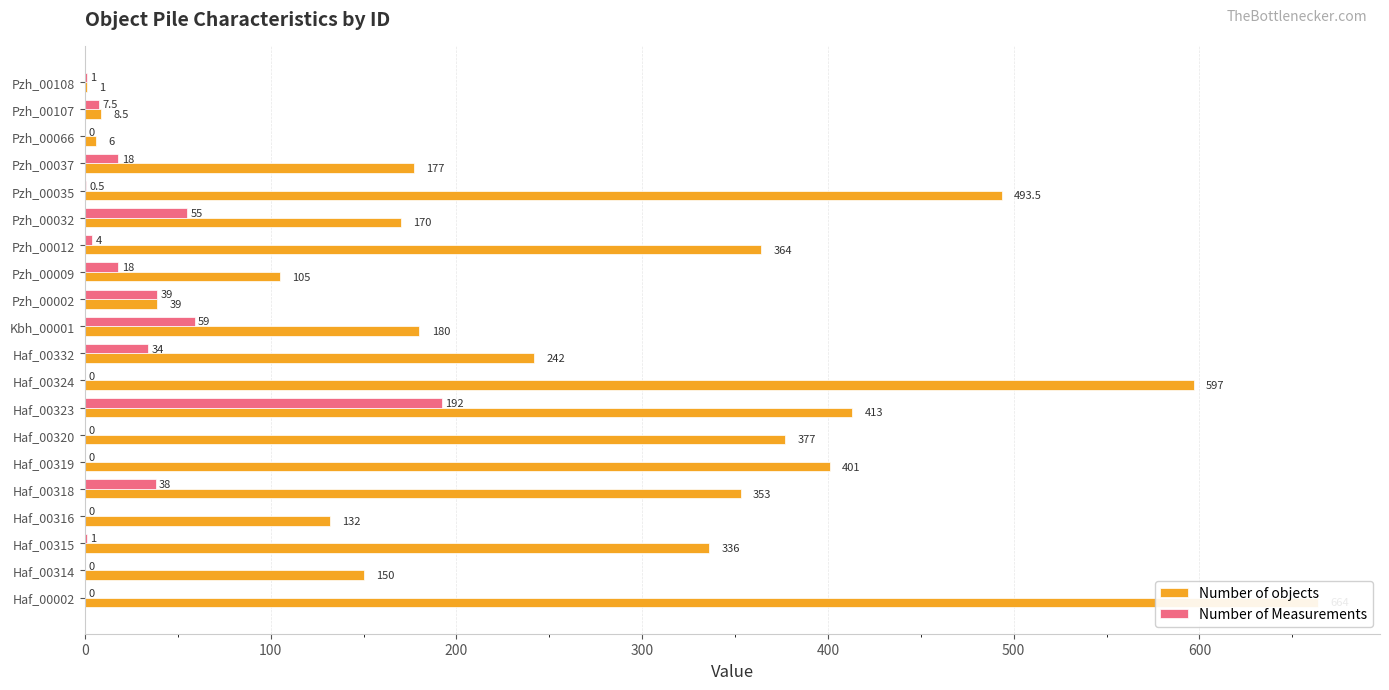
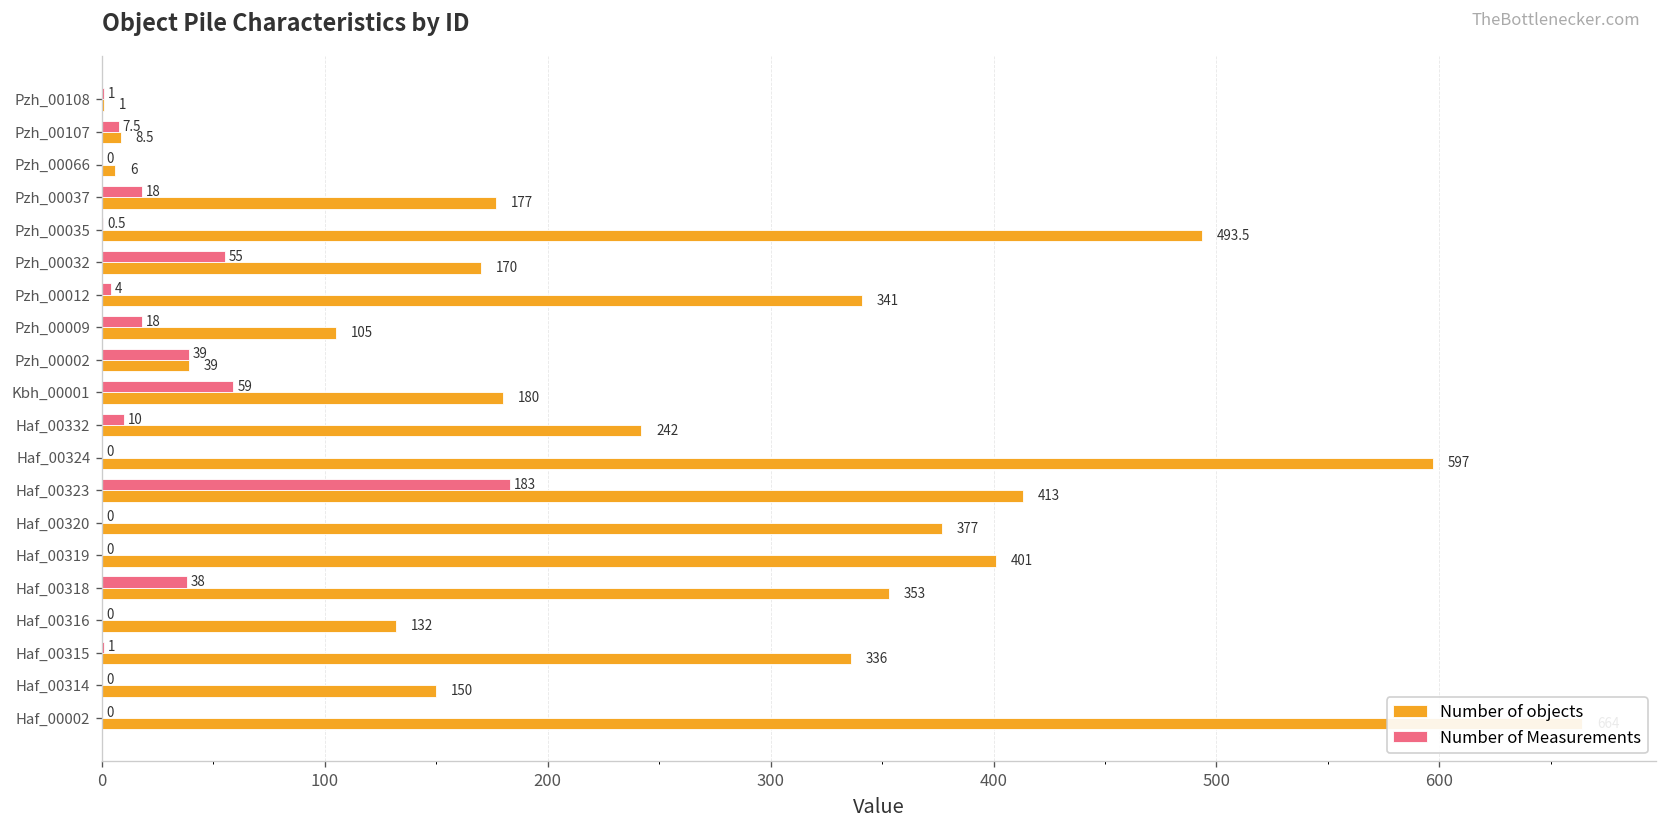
  {
    "Number of objects": {
      "Pzh_00108": 1,
      "Pzh_00107": 8.5,
      "Pzh_00066": 6,
      "Pzh_00037": 177,
      "Pzh_00035": 493.5,
      "Pzh_00032": 170,
-     "Pzh_00012": 364,
+     "Pzh_00012": 341,
      "Pzh_00009": 105,
      "Pzh_00002": 39,
      "Kbh_00001": 180,
      "Haf_00332": 242,
      "Haf_00324": 597,
      "Haf_00323": 413,
      "Haf_00320": 377,
      "Haf_00319": 401,
      "Haf_00318": 353,
      "Haf_00316": 132,
      "Haf_00315": 336,
      "Haf_00314": 150
    },
    "Number of Measurements": {
      "Pzh_00108": 1,
      "Pzh_00107": 7.5,
      "Pzh_00066": 0,
      "Pzh_00037": 18,
      "Pzh_00035": 0.5,
      "Pzh_00032": 55,
      "Pzh_00012": 4,
      "Pzh_00009": 18,
      "Pzh_00002": 39,
      "Kbh_00001": 59,
-     "Haf_00332": 34,
+     "Haf_00332": 10,
      "Haf_00324": 0,
-     "Haf_00323": 192,
+     "Haf_00323": 183,
      "Haf_00320": 0,
      "Haf_00319": 0,
      "Haf_00318": 38,
      "Haf_00316": 0,
      "Haf_00315": 1,
      "Haf_00314": 0,
      "Haf_00002": 0
    }
  }
